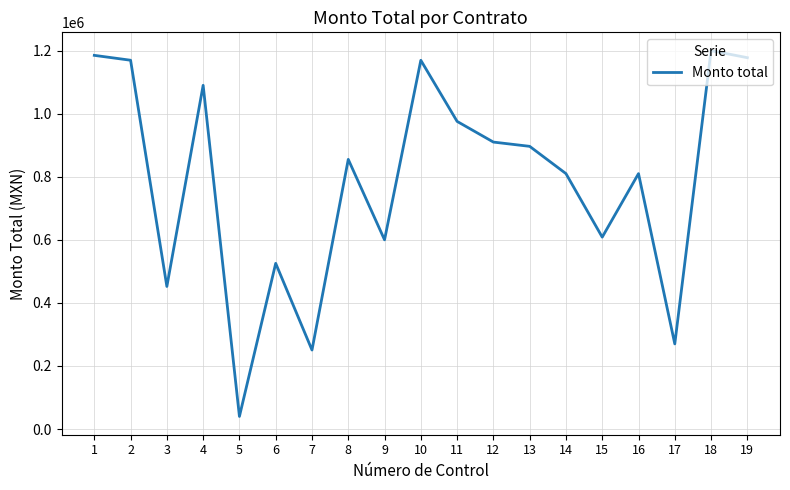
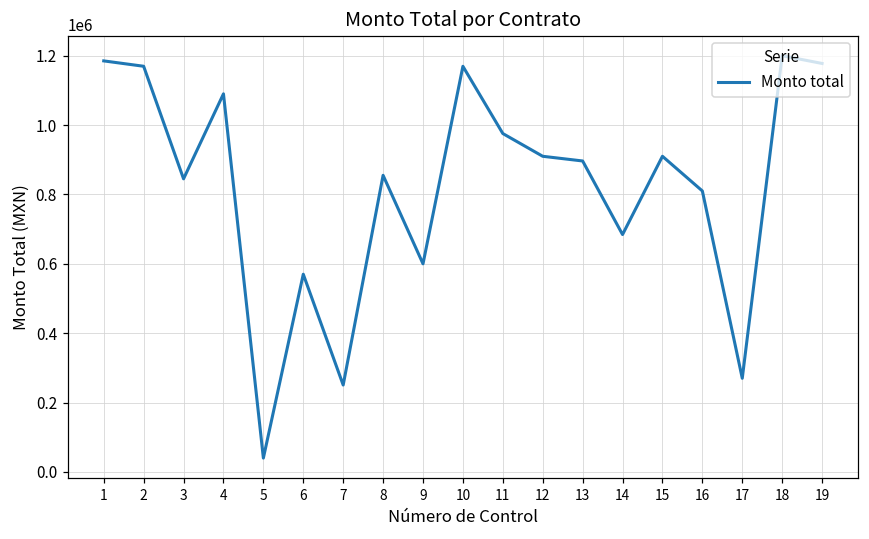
  {
    "1": 1190000,
    "2": 1170000,
-   "3": 450000,
+   "3": 850000,
    "4": 1090000,
    "5": 40000,
-   "6": 530000,
+   "6": 570000,
    "7": 250000,
    "8": 860000,
    "9": 600000,
    "10": 1170000,
    "11": 980000,
    "12": 910000,
    "13": 900000,
-   "14": 810000,
-   "15": 610000,
+   "14": 680000,
+   "15": 910000,
    "16": 810000,
    "17": 270000
  }
